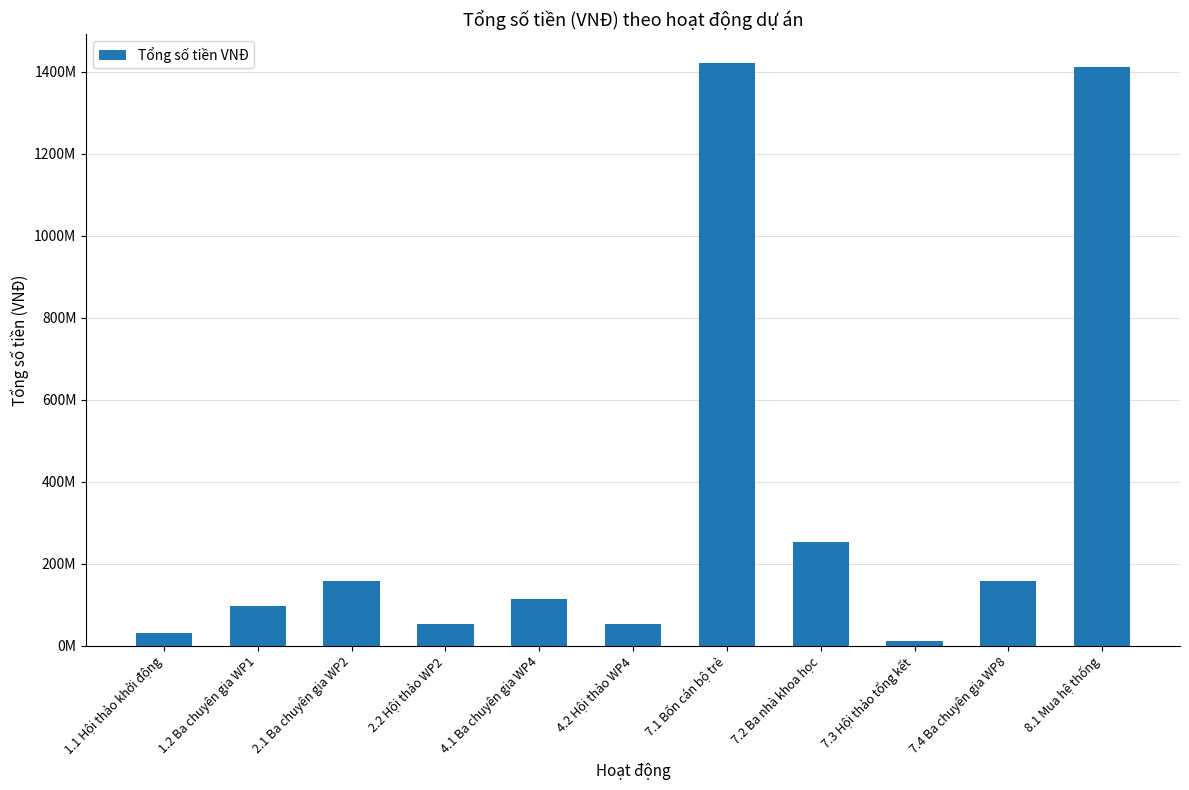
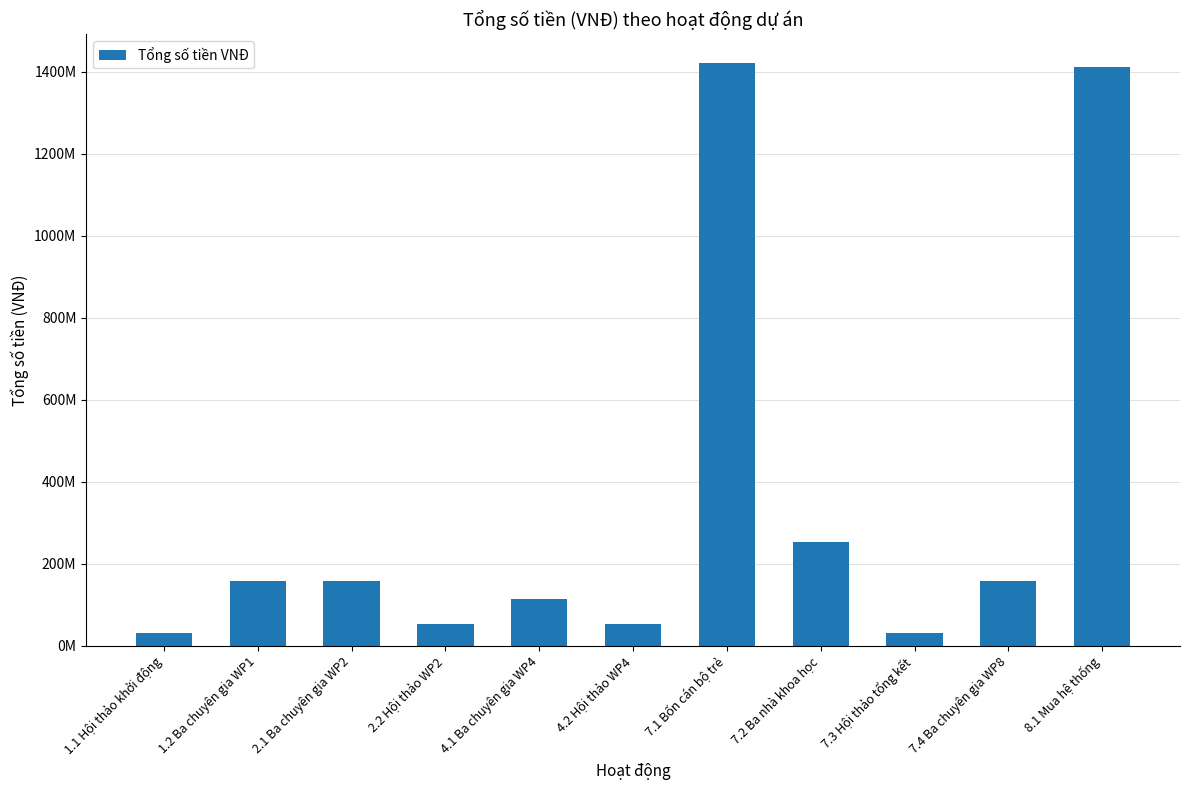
  {
    "1.1 Hội thảo khởi động": 30000000,
-   "1.2 Ba chuyên gia WP1": 100000000,
+   "1.2 Ba chuyên gia WP1": 160000000,
    "2.1 Ba chuyên gia WP2": 160000000,
    "2.2 Hội thảo WP2": 50000000,
    "4.1 Ba chuyên gia WP4": 110000000,
    "4.2 Hội thảo WP4": 50000000,
    "7.1 Bốn cán bộ trẻ": 1420000000,
    "7.2 Ba nhà khoa học": 250000000,
-   "7.3 Hội thảo tổng kết": 10000000,
+   "7.3 Hội thảo tổng kết": 30000000,
    "7.4 Ba chuyên gia WP8": 160000000,
    "8.1 Mua hệ thống": 1410000000
  }
